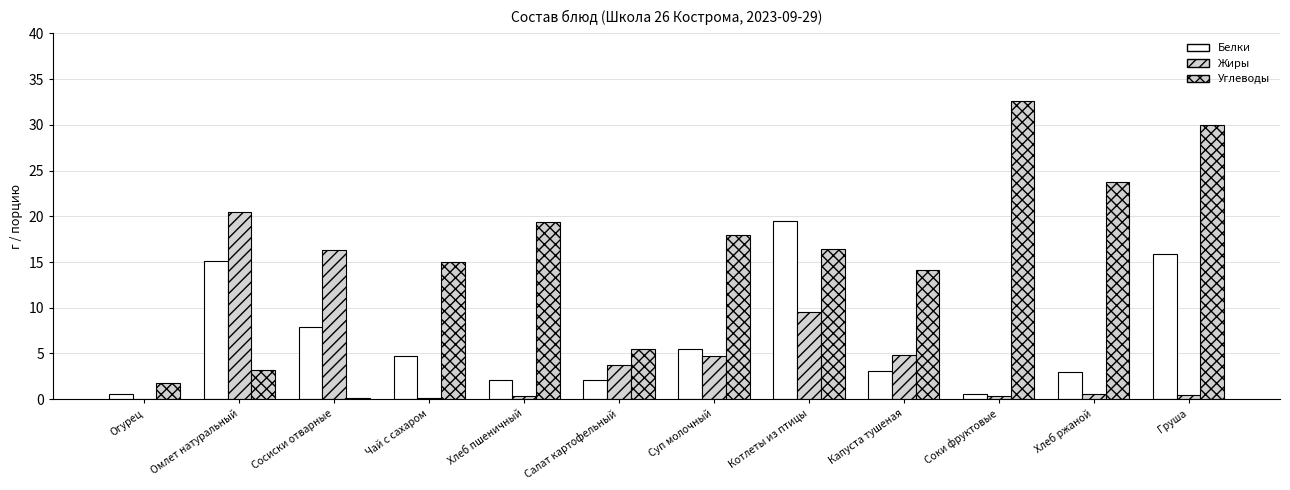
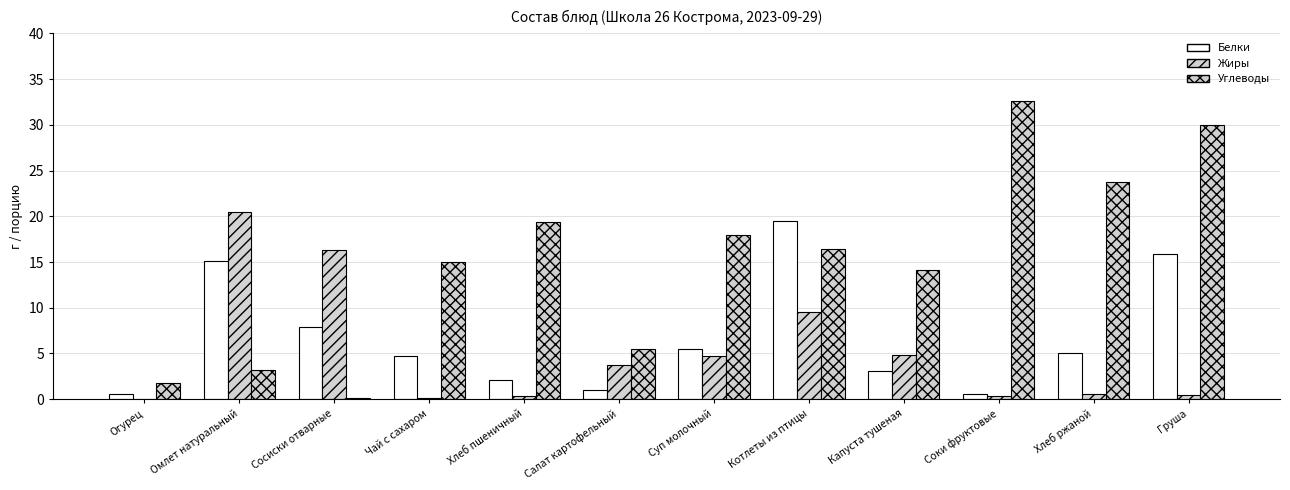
  {
    "Белки": {
      "Огурец": 1,
      "Омлет натуральный": 15,
      "Сосиски отварные": 8,
      "Чай с сахаром": 5,
      "Хлеб пшеничный": 2,
-     "Салат картофельный": 2,
+     "Салат картофельный": 1,
      "Суп молочный": 5,
      "Котлеты из птицы": 20,
      "Капуста тушеная": 3,
      "Соки фруктовые": 1,
-     "Хлеб ржаной": 3,
+     "Хлеб ржаной": 5,
      "Груша": 16
    }
  }
